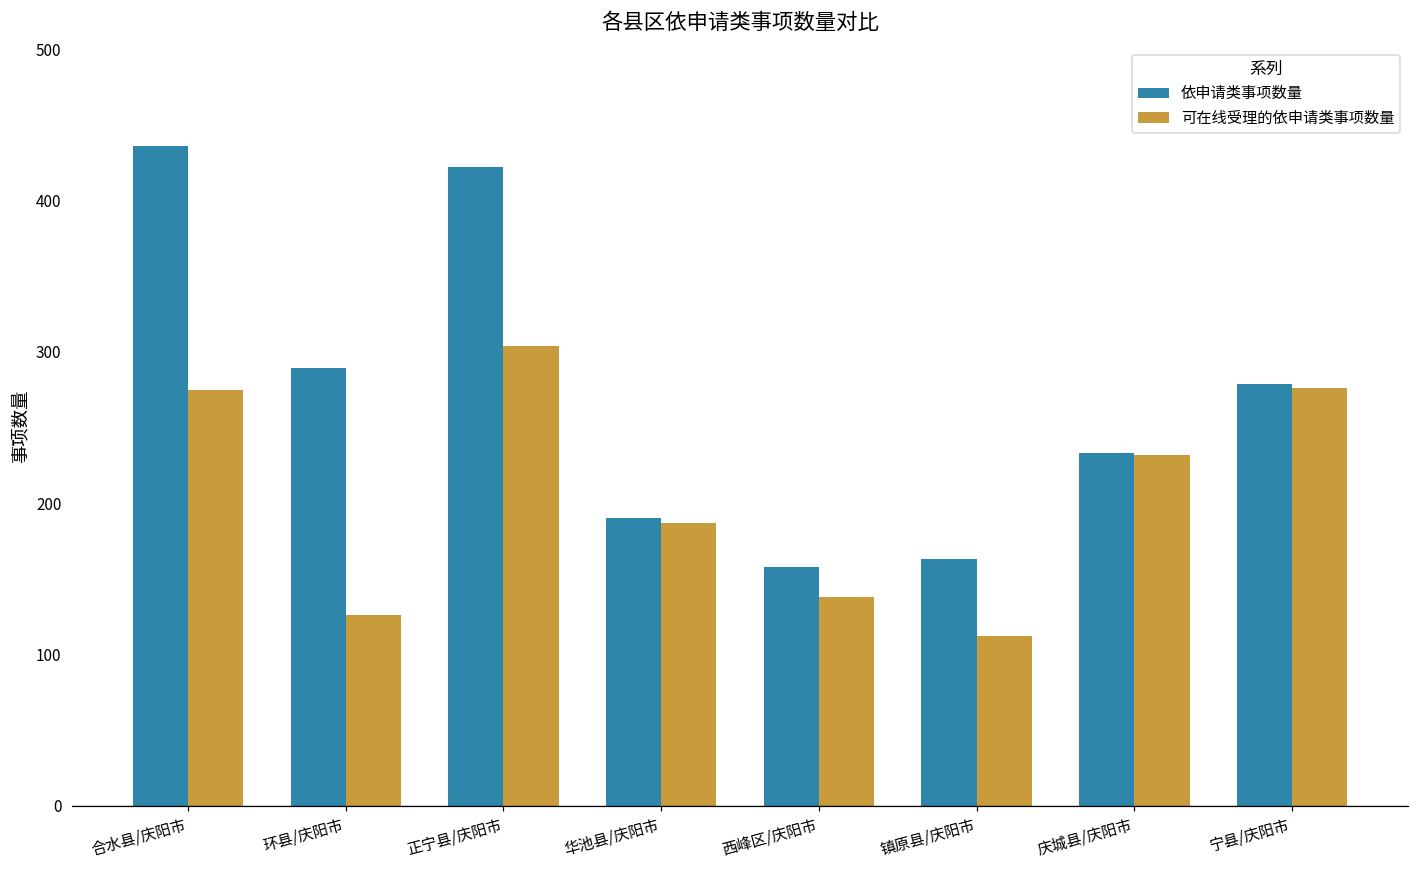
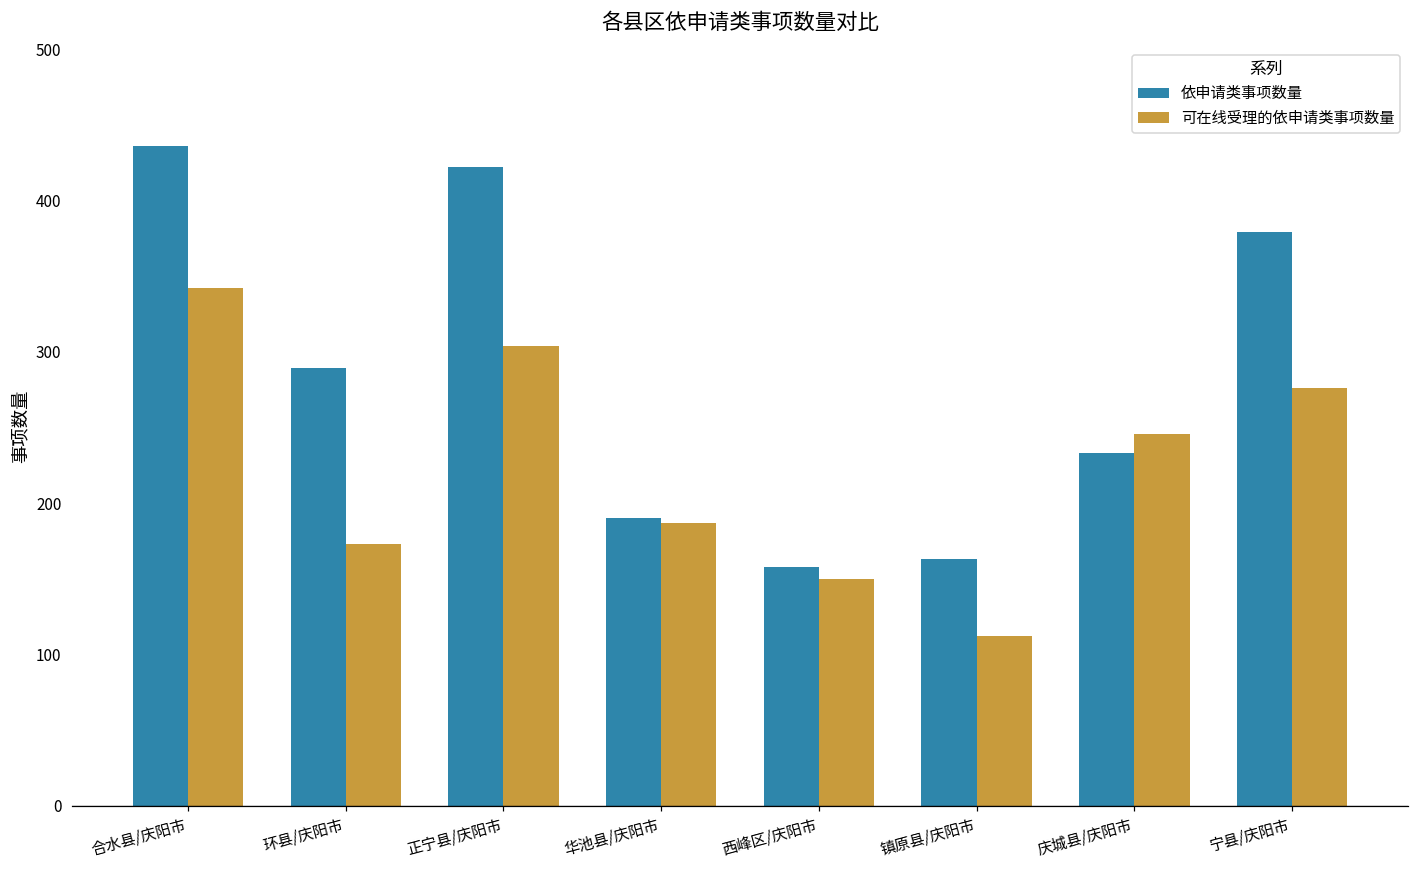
  {
    "依申请类事项数量": {
      "合水县/庆阳市": 436,
      "环县/庆阳市": 289,
      "正宁县/庆阳市": 422,
      "华池县/庆阳市": 190,
      "西峰区/庆阳市": 158,
      "镇原县/庆阳市": 163,
      "庆城县/庆阳市": 233,
-     "宁县/庆阳市": 279
+     "宁县/庆阳市": 379
    },
    "可在线受理的依申请类事项数量": {
-     "合水县/庆阳市": 275,
-     "环县/庆阳市": 126,
+     "合水县/庆阳市": 342,
+     "环县/庆阳市": 173,
      "正宁县/庆阳市": 304,
      "华池县/庆阳市": 187,
-     "西峰区/庆阳市": 138,
+     "西峰区/庆阳市": 150,
      "镇原县/庆阳市": 112,
-     "庆城县/庆阳市": 232,
+     "庆城县/庆阳市": 246,
      "宁县/庆阳市": 276
    }
  }
